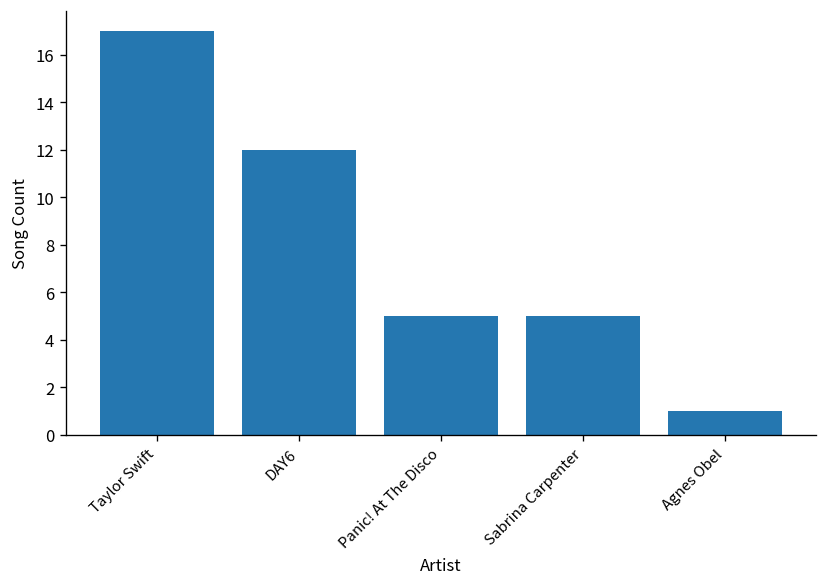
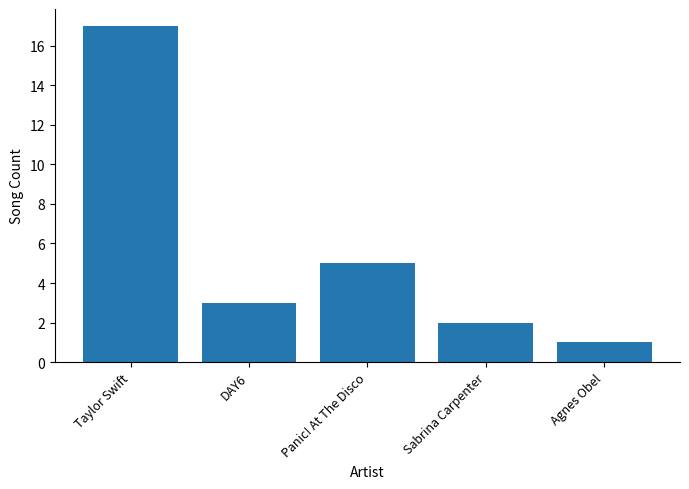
  {
    "Taylor Swift": 17,
-   "DAY6": 12,
+   "DAY6": 3,
    "Panic! At The Disco": 5,
-   "Sabrina Carpenter": 5,
+   "Sabrina Carpenter": 2,
    "Agnes Obel": 1
  }
